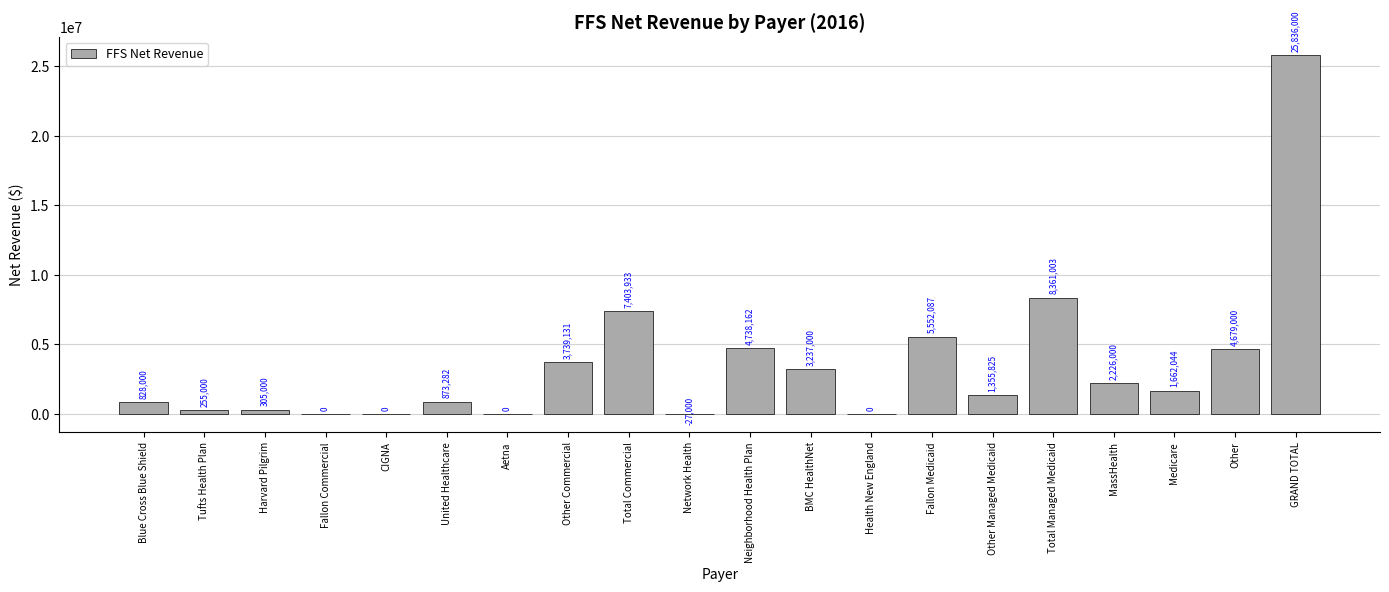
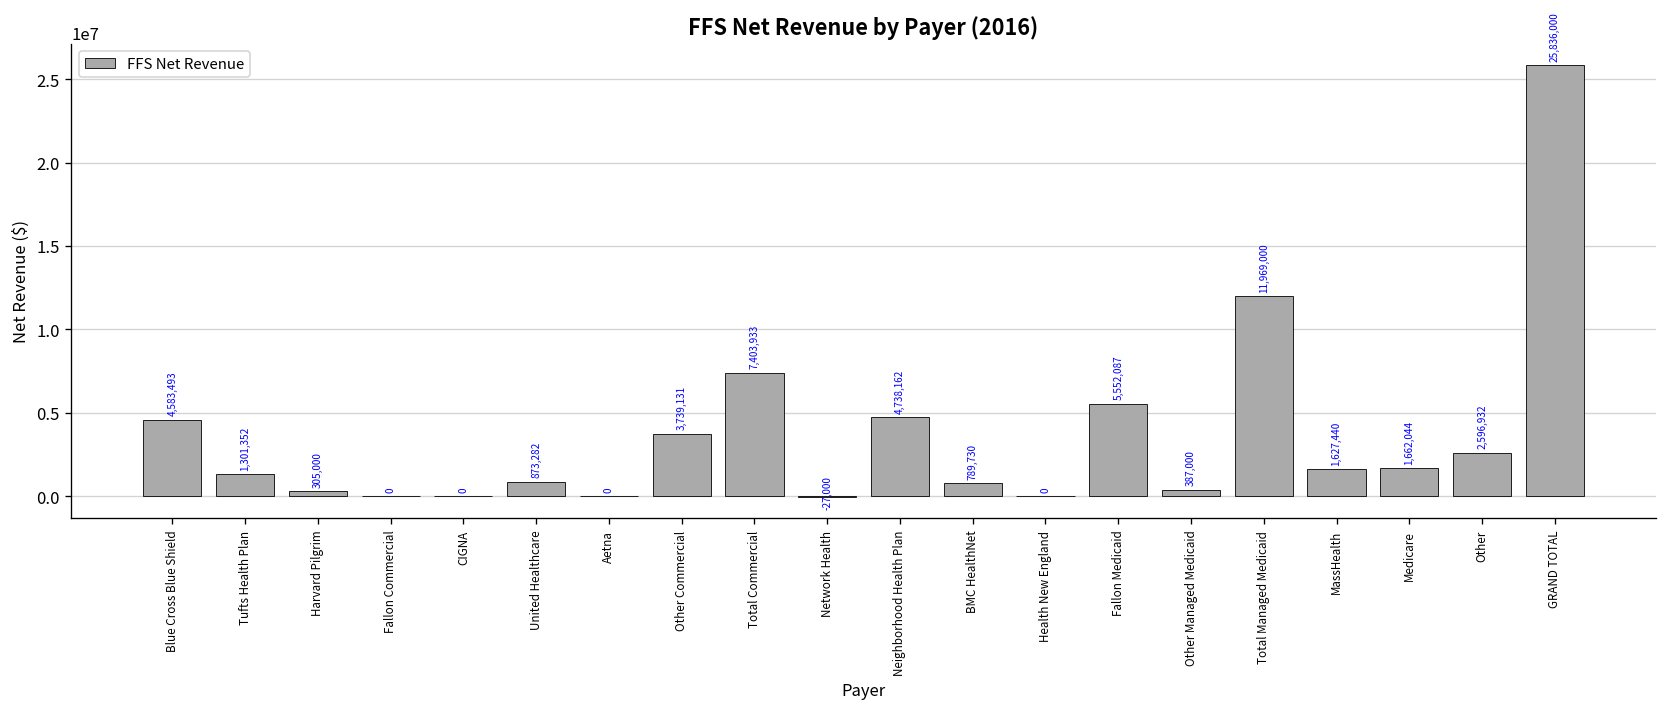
  {
-   "Blue Cross Blue Shield": "828,000",
-   "Tufts Health Plan": "255,000",
+   "Blue Cross Blue Shield": "4,583,493",
+   "Tufts Health Plan": "1,301,352",
    "Harvard Pilgrim": "305,000",
    "Fallon Commercial": "0",
    "CIGNA": "0",
    "United Healthcare": "873,282",
    "Aetna": "0",
    "Other Commercial": "3,739,131",
    "Total Commercial": "7,403,933",
    "Network Health": "-27,000",
    "Neighborhood Health Plan": "4,738,162",
-   "BMC HealthNet": "3,237,000",
+   "BMC HealthNet": "789,730",
    "Health New England": "0",
    "Fallon Medicaid": "5,552,087",
-   "Other Managed Medicaid": "1,355,825",
-   "Total Managed Medicaid": "8,361,003",
-   "MassHealth": "2,226,000",
+   "Other Managed Medicaid": "387,000",
+   "Total Managed Medicaid": "11,969,000",
+   "MassHealth": "1,627,440",
    "Medicare": "1,662,044",
-   "Other": "4,679,000",
+   "Other": "2,596,932",
    "GRAND TOTAL": "25,836,000"
  }
